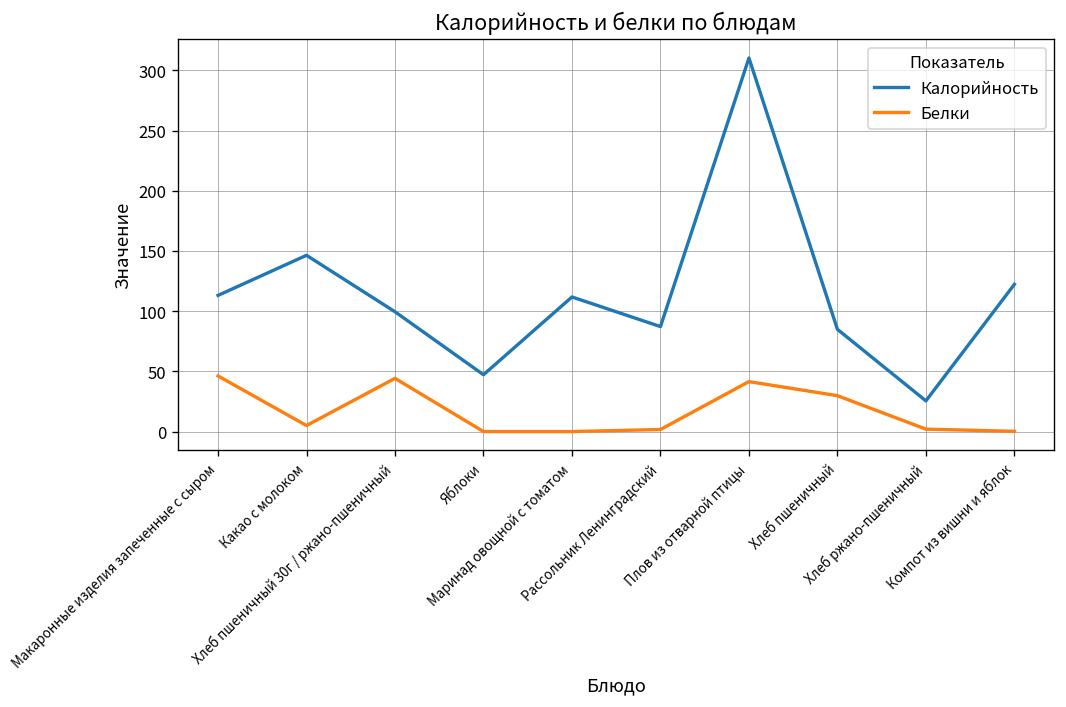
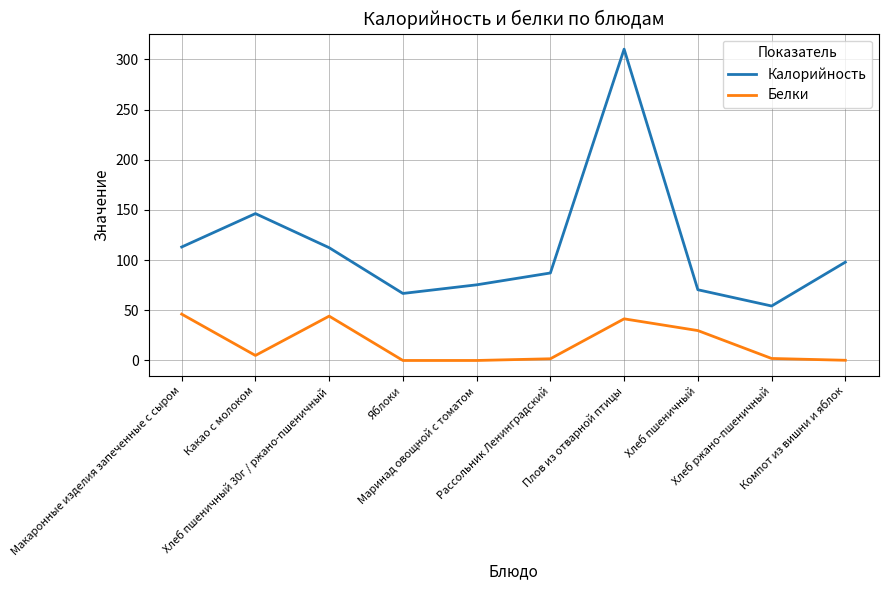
  {
    "Калорийность": {
      "Макаронные изделия запеченные с сыром": 113,
      "Какао с молоком": 146,
-     "Хлеб пшеничный 30г / ржано-пшеничный": 100,
-     "Яблоки": 47,
-     "Маринад овощной с томатом": 112,
+     "Хлеб пшеничный 30г / ржано-пшеничный": 112,
+     "Яблоки": 67,
+     "Маринад овощной с томатом": 75,
      "Рассольник Ленинградский": 87,
      "Плов из отварной птицы": 310,
-     "Хлеб пшеничный": 85,
-     "Хлеб ржано-пшеничный": 26,
-     "Компот из вишни и яблок": 122
+     "Хлеб пшеничный": 71,
+     "Хлеб ржано-пшеничный": 54,
+     "Компот из вишни и яблок": 98
    },
    "Белки": {
      "Макаронные изделия запеченные с сыром": 46,
      "Какао с молоком": 5,
      "Хлеб пшеничный 30г / ржано-пшеничный": 44,
      "Яблоки": 0,
      "Маринад овощной с томатом": 0,
      "Рассольник Ленинградский": 2,
      "Плов из отварной птицы": 42,
      "Хлеб пшеничный": 30,
      "Хлеб ржано-пшеничный": 2,
      "Компот из вишни и яблок": 0
    }
  }
